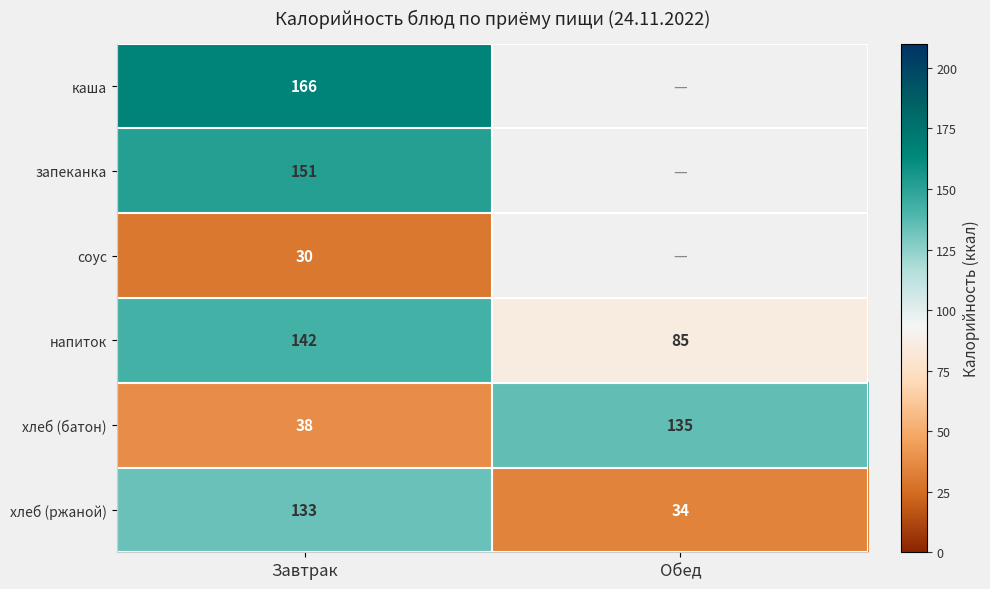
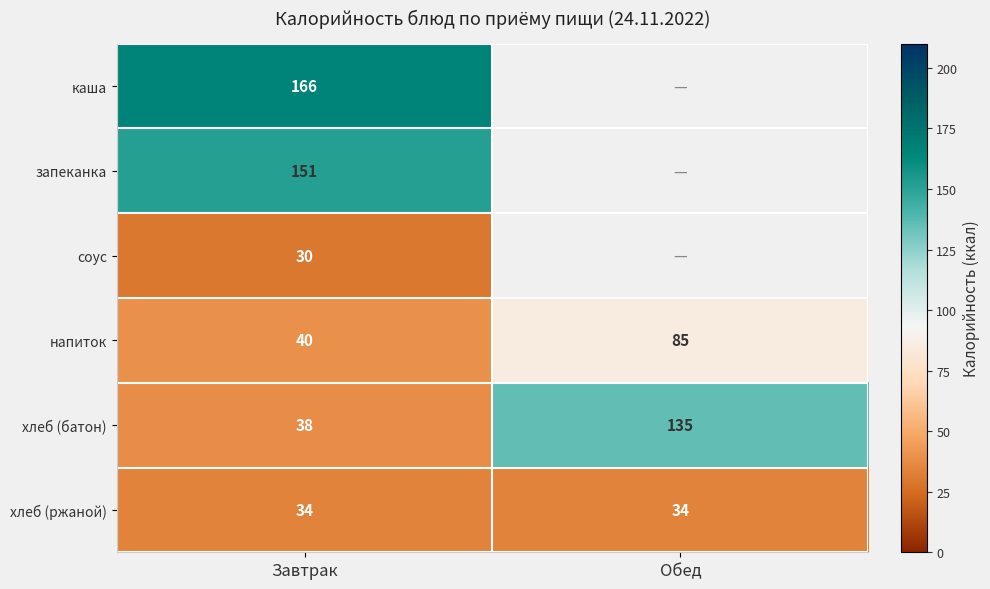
  {
    "каша": {
      "Завтрак": 166
    },
    "запеканка": {
      "Завтрак": 151
    },
    "соус": {
      "Завтрак": 30
    },
    "напиток": {
-     "Завтрак": 142,
+     "Завтрак": 40,
      "Обед": 85
    },
    "хлеб (батон)": {
      "Завтрак": 38,
      "Обед": 135
    },
    "хлеб (ржаной)": {
-     "Завтрак": 133,
+     "Завтрак": 34,
      "Обед": 34
    }
  }
